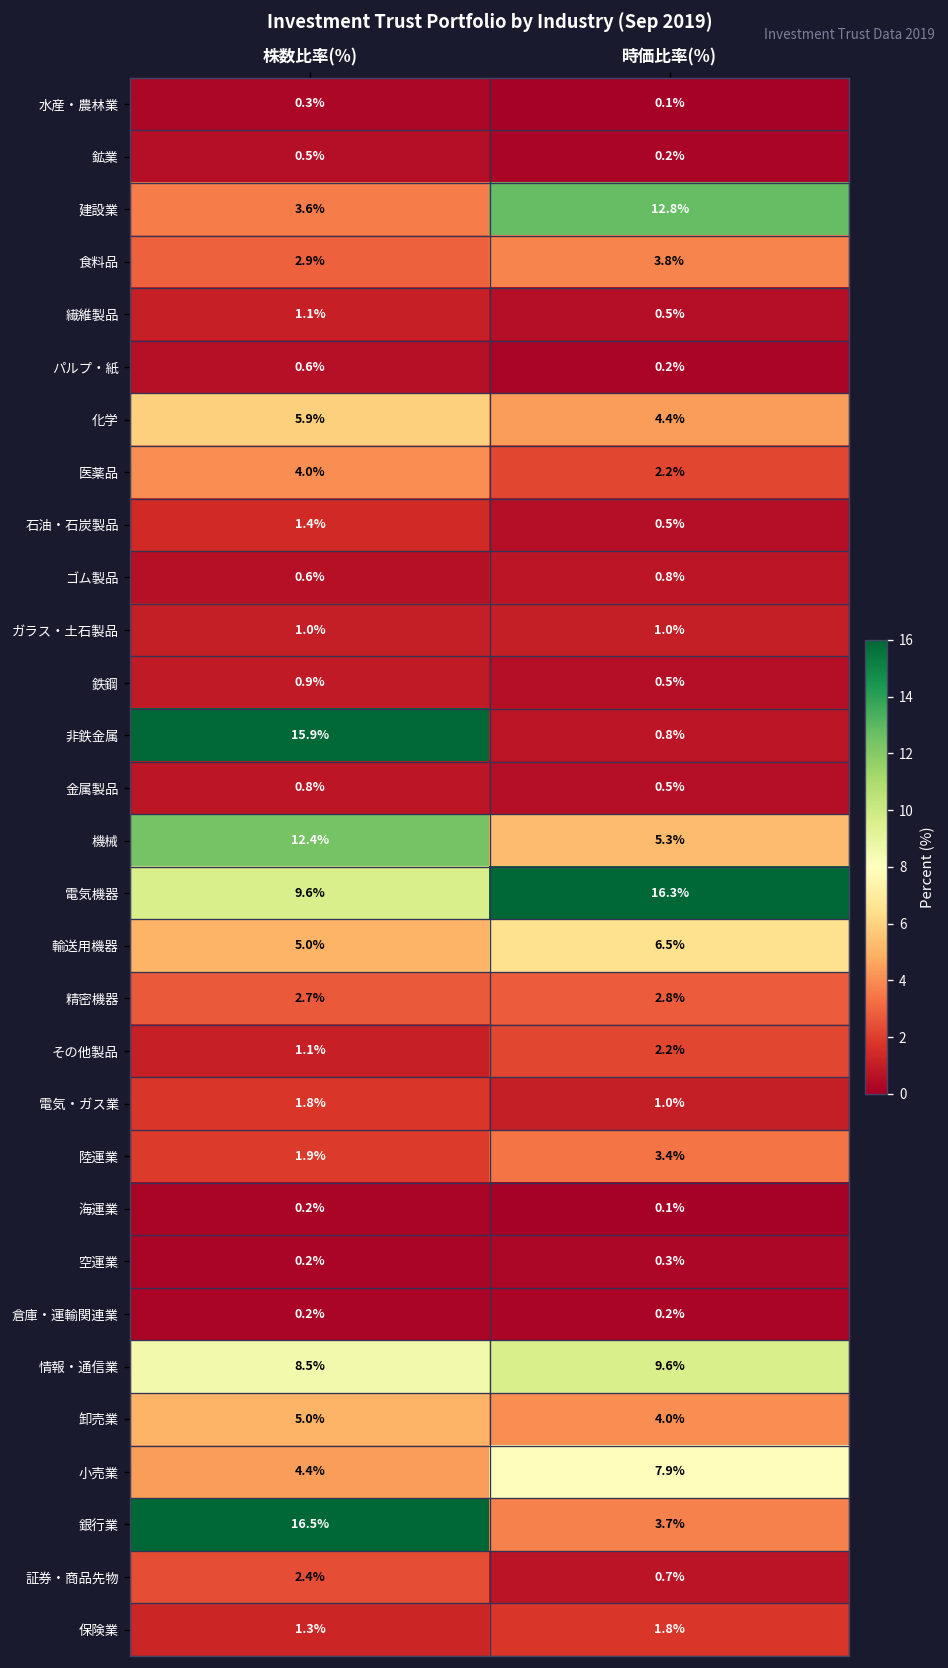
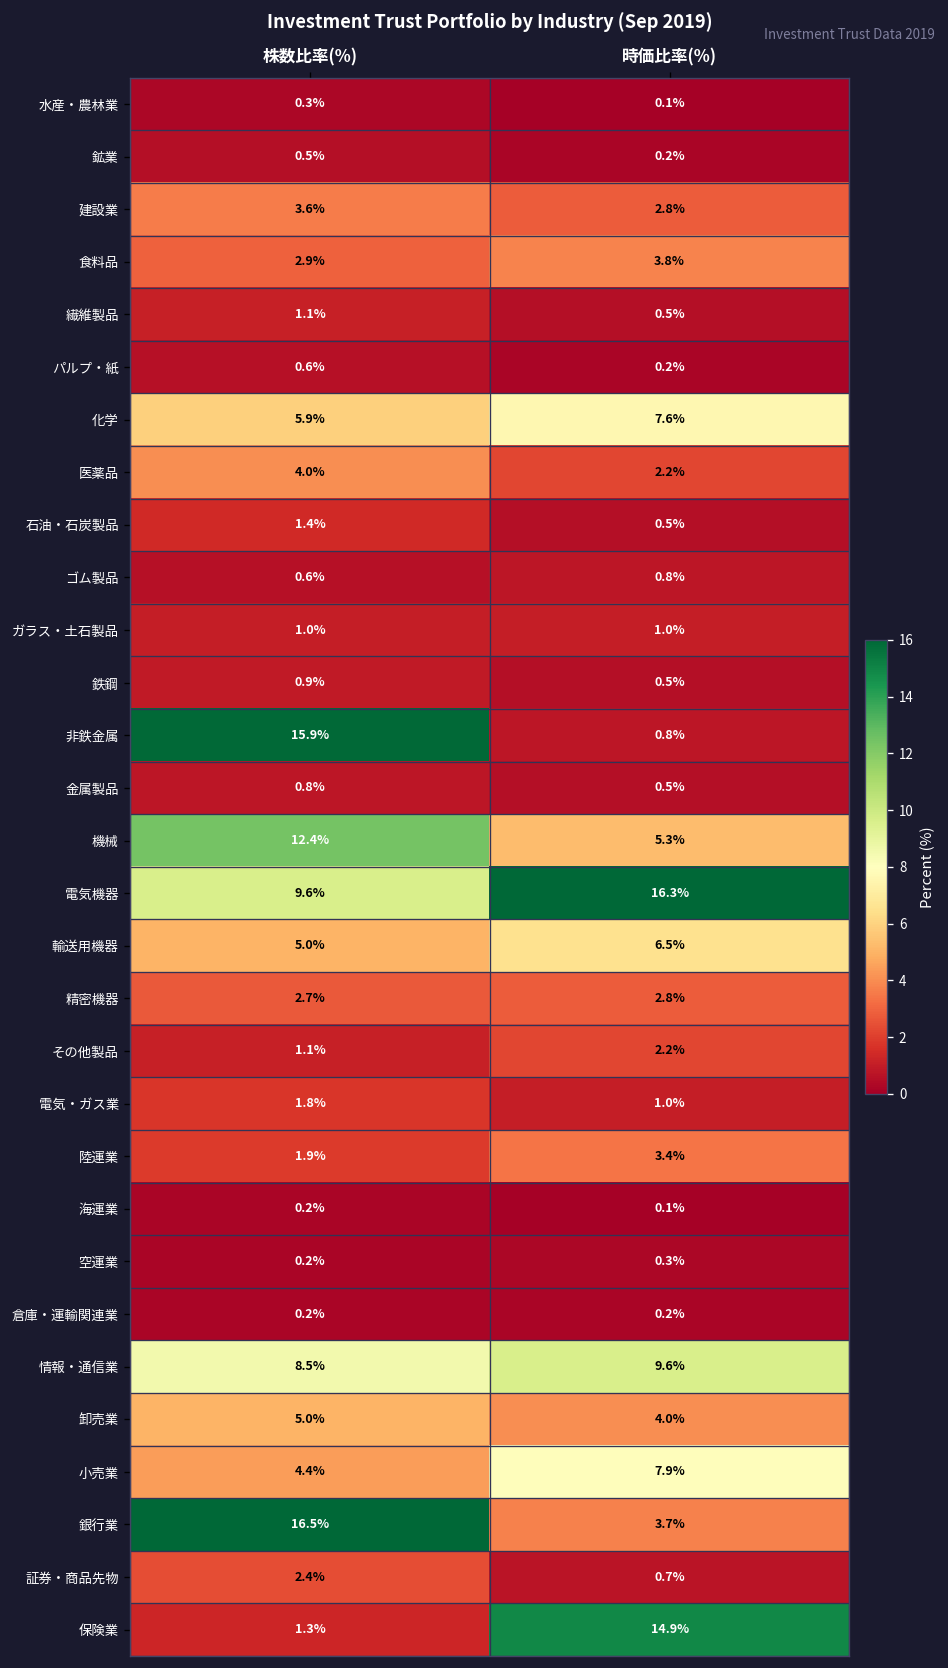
  {
    "水産・農林業": {
      "株数比率(%)": "0.3%",
      "時価比率(%)": "0.1%"
    },
    "鉱業": {
      "株数比率(%)": "0.5%",
      "時価比率(%)": "0.2%"
    },
    "建設業": {
      "株数比率(%)": "3.6%",
-     "時価比率(%)": "12.8%"
+     "時価比率(%)": "2.8%"
    },
    "食料品": {
      "株数比率(%)": "2.9%",
      "時価比率(%)": "3.8%"
    },
    "繊維製品": {
      "株数比率(%)": "1.1%",
      "時価比率(%)": "0.5%"
    },
    "パルプ・紙": {
      "株数比率(%)": "0.6%",
      "時価比率(%)": "0.2%"
    },
    "化学": {
      "株数比率(%)": "5.9%",
-     "時価比率(%)": "4.4%"
+     "時価比率(%)": "7.6%"
    },
    "医薬品": {
      "株数比率(%)": "4.0%",
      "時価比率(%)": "2.2%"
    },
    "石油・石炭製品": {
      "株数比率(%)": "1.4%",
      "時価比率(%)": "0.5%"
    },
    "ゴム製品": {
      "株数比率(%)": "0.6%",
      "時価比率(%)": "0.8%"
    },
    "ガラス・土石製品": {
      "株数比率(%)": "1.0%",
      "時価比率(%)": "1.0%"
    },
    "鉄鋼": {
      "株数比率(%)": "0.9%",
      "時価比率(%)": "0.5%"
    },
    "非鉄金属": {
      "株数比率(%)": "15.9%",
      "時価比率(%)": "0.8%"
    },
    "金属製品": {
      "株数比率(%)": "0.8%",
      "時価比率(%)": "0.5%"
    },
    "機械": {
      "株数比率(%)": "12.4%",
      "時価比率(%)": "5.3%"
    },
    "電気機器": {
      "株数比率(%)": "9.6%",
      "時価比率(%)": "16.3%"
    },
    "輸送用機器": {
      "株数比率(%)": "5.0%",
      "時価比率(%)": "6.5%"
    },
    "精密機器": {
      "株数比率(%)": "2.7%",
      "時価比率(%)": "2.8%"
    },
    "その他製品": {
      "株数比率(%)": "1.1%",
      "時価比率(%)": "2.2%"
    },
    "電気・ガス業": {
      "株数比率(%)": "1.8%",
      "時価比率(%)": "1.0%"
    },
    "陸運業": {
      "株数比率(%)": "1.9%",
      "時価比率(%)": "3.4%"
    },
    "海運業": {
      "株数比率(%)": "0.2%",
      "時価比率(%)": "0.1%"
    },
    "空運業": {
      "株数比率(%)": "0.2%",
      "時価比率(%)": "0.3%"
    },
    "倉庫・運輸関連業": {
      "株数比率(%)": "0.2%",
      "時価比率(%)": "0.2%"
    },
    "情報・通信業": {
      "株数比率(%)": "8.5%",
      "時価比率(%)": "9.6%"
    },
    "卸売業": {
      "株数比率(%)": "5.0%",
      "時価比率(%)": "4.0%"
    },
    "小売業": {
      "株数比率(%)": "4.4%",
      "時価比率(%)": "7.9%"
    },
    "銀行業": {
      "株数比率(%)": "16.5%",
      "時価比率(%)": "3.7%"
    },
    "証券・商品先物": {
      "株数比率(%)": "2.4%",
      "時価比率(%)": "0.7%"
    },
    "保険業": {
      "株数比率(%)": "1.3%",
-     "時価比率(%)": "1.8%"
+     "時価比率(%)": "14.9%"
    }
  }
